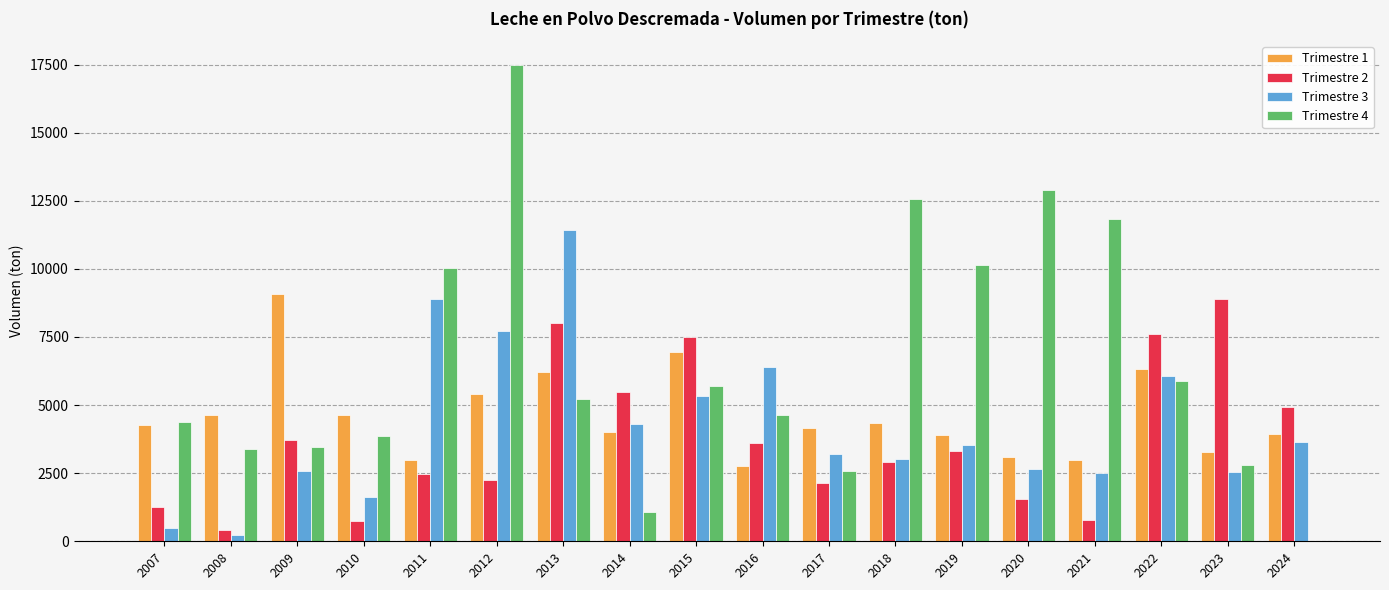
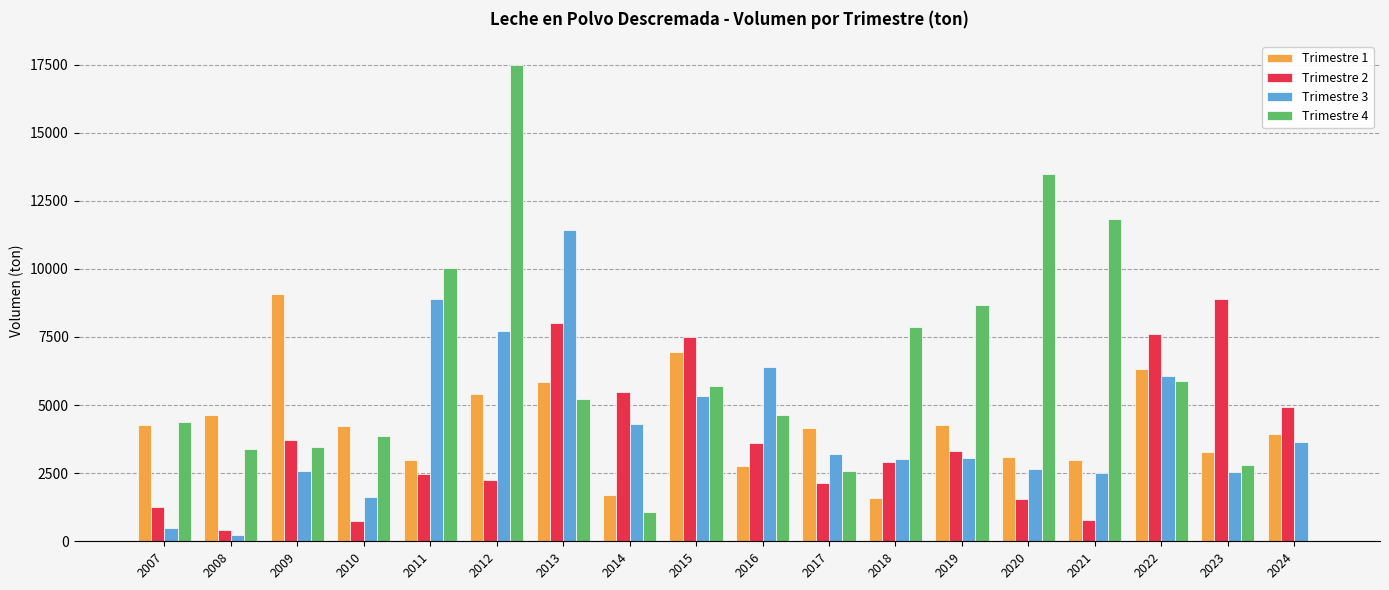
  {
    "Trimestre 1": {
      "2007": 4300,
      "2008": 4600,
      "2009": 9100,
-     "2010": 4600,
+     "2010": 4200,
      "2011": 3000,
      "2012": 5400,
-     "2013": 6200,
-     "2014": 4000,
+     "2013": 5800,
+     "2014": 1700,
      "2015": 7000,
      "2016": 2800,
      "2017": 4200,
-     "2018": 4400,
-     "2019": 3900,
+     "2018": 1600,
+     "2019": 4300,
      "2020": 3100,
      "2021": 3000,
      "2022": 6300,
      "2023": 3300,
      "2024": 4000
    },
    "Trimestre 2": {
      "2007": 1300,
      "2008": 400,
      "2009": 3700,
      "2010": 800,
      "2011": 2500,
      "2012": 2200,
      "2013": 8000,
      "2014": 5500,
      "2015": 7500,
      "2016": 3600,
      "2017": 2100,
      "2018": 2900,
      "2019": 3300,
      "2020": 1600,
      "2021": 800,
      "2022": 7600,
      "2023": 8900,
      "2024": 4900
    },
    "Trimestre 3": {
      "2007": 500,
      "2008": 200,
      "2009": 2600,
      "2010": 1600,
      "2011": 8900,
      "2012": 7700,
      "2013": 11400,
      "2014": 4300,
      "2015": 5300,
      "2016": 6400,
      "2017": 3200,
      "2018": 3000,
-     "2019": 3500,
+     "2019": 3100,
      "2020": 2600,
      "2021": 2500,
      "2022": 6100,
      "2023": 2600,
      "2024": 3600
    },
    "Trimestre 4": {
      "2007": 4400,
      "2008": 3400,
      "2009": 3500,
      "2010": 3900,
      "2011": 10100,
      "2012": 17500,
      "2013": 5200,
      "2014": 1100,
      "2015": 5700,
      "2016": 4600,
      "2017": 2600,
-     "2018": 12600,
-     "2019": 10100,
-     "2020": 12900,
+     "2018": 7900,
+     "2019": 8700,
+     "2020": 13500,
      "2021": 11800,
      "2022": 5900,
      "2023": 2800,
      "2024": 0
    }
  }
